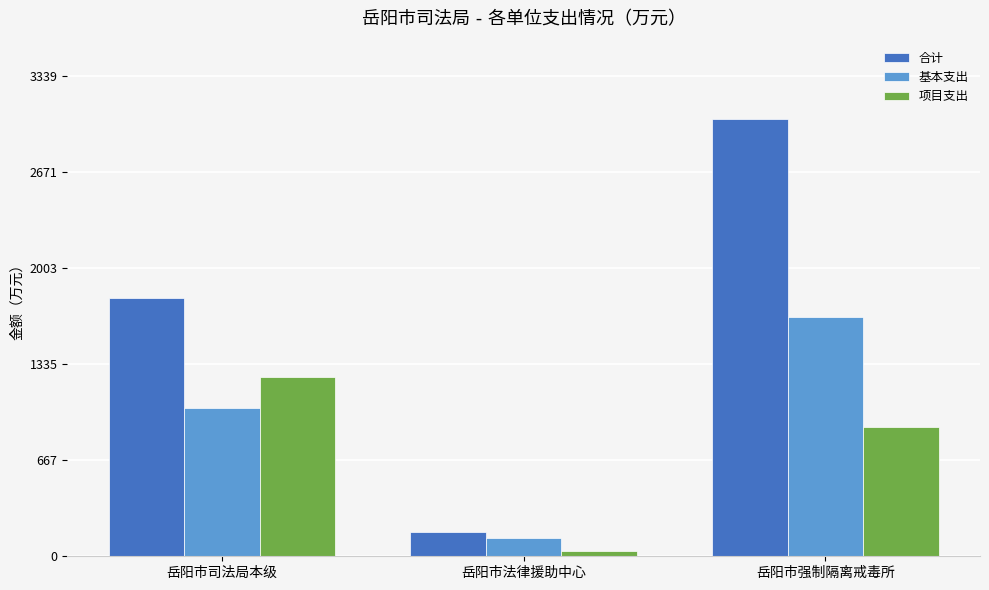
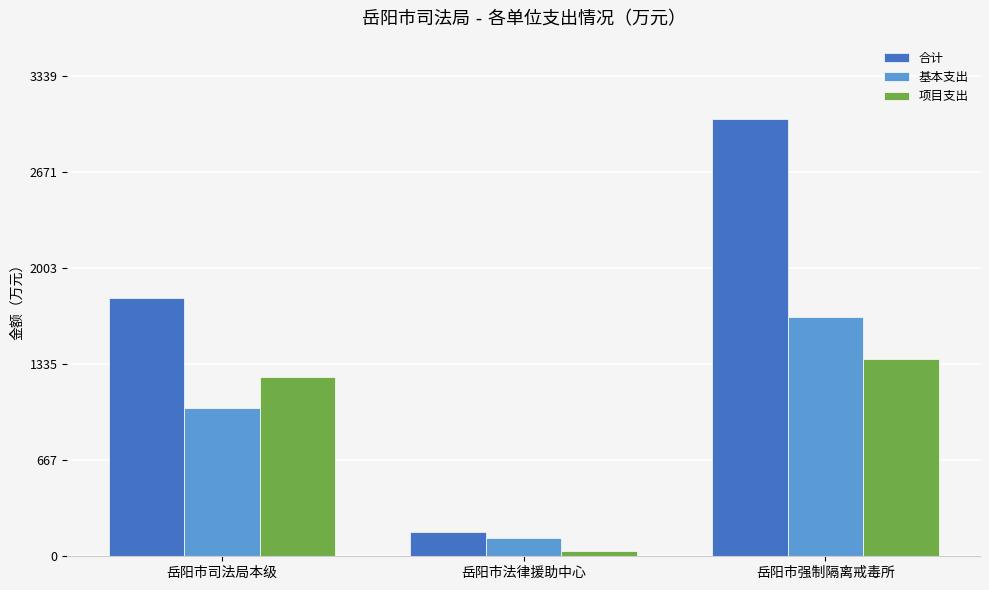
  {
    "项目支出": {
      "岳阳市司法局本级": 1250,
      "岳阳市法律援助中心": 40,
-     "岳阳市强制隔离戒毒所": 900
+     "岳阳市强制隔离戒毒所": 1370
    }
  }
